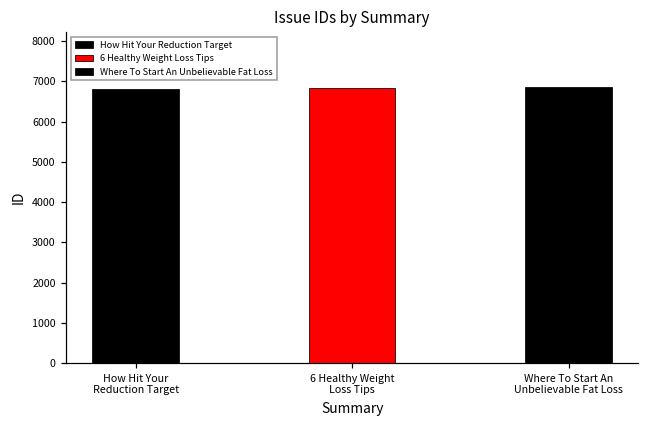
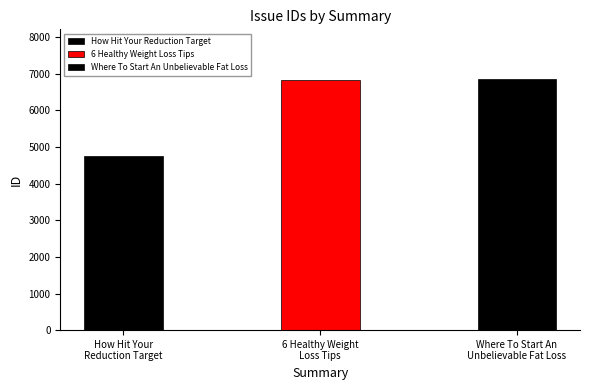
  {
-   "How Hit Your Reduction Target": 6800,
+   "How Hit Your Reduction Target": 4700,
    "6 Healthy Weight Loss Tips": 6800,
    "Where To Start An Unbelievable Fat Loss": 6800
  }
